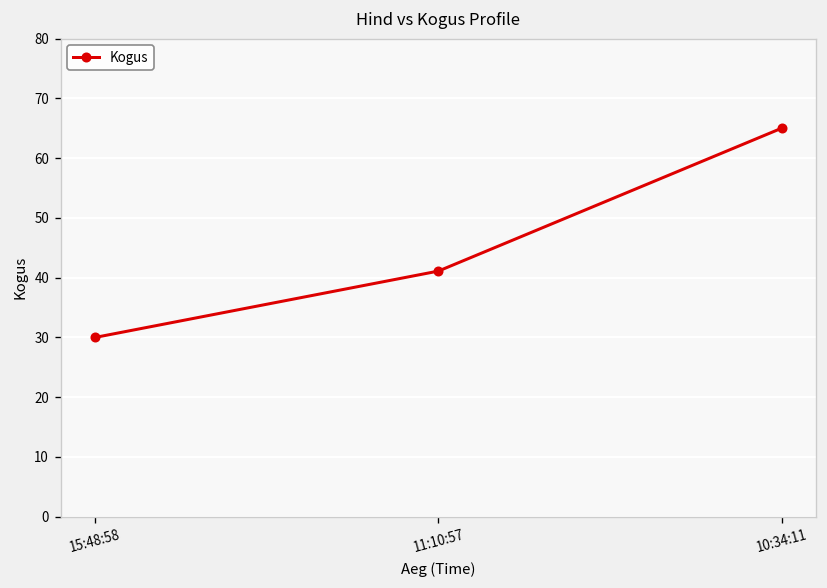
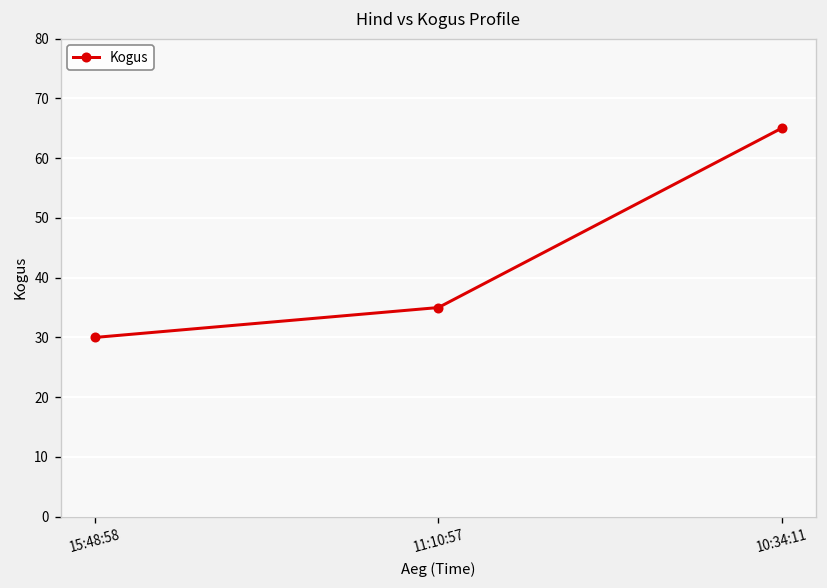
  {
    "15:48:58": 30,
-   "11:10:57": 41,
+   "11:10:57": 35,
    "10:34:11": 65
  }
